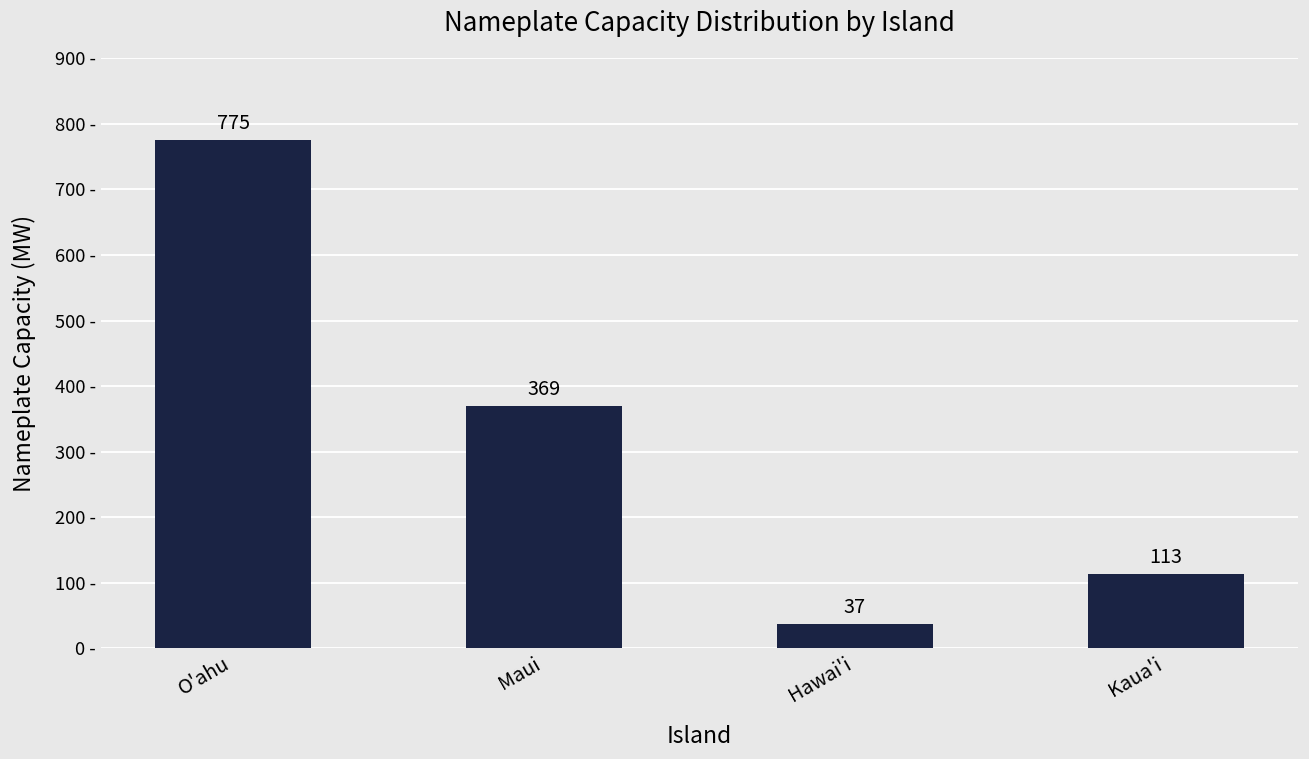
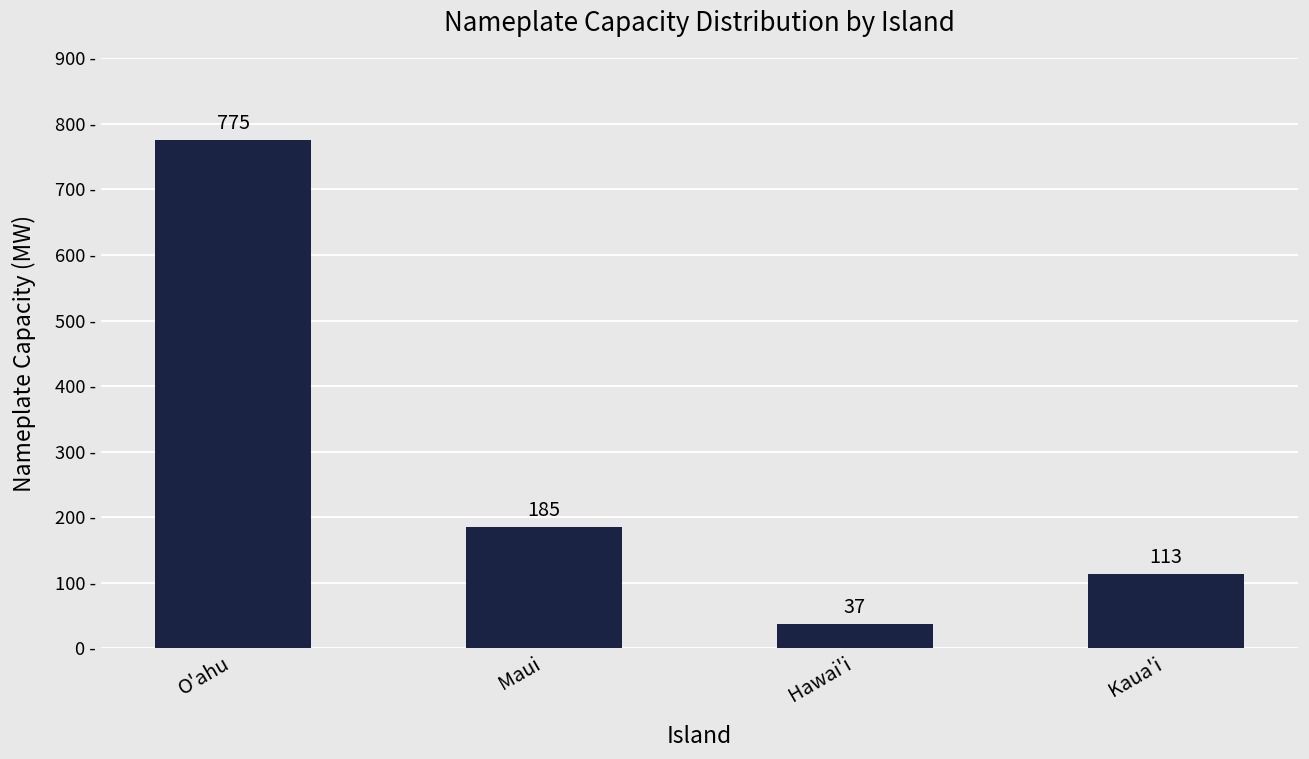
  {
    "O'ahu": 775,
-   "Maui": 369,
+   "Maui": 185,
    "Hawai'i": 37,
    "Kaua'i": 113
  }
